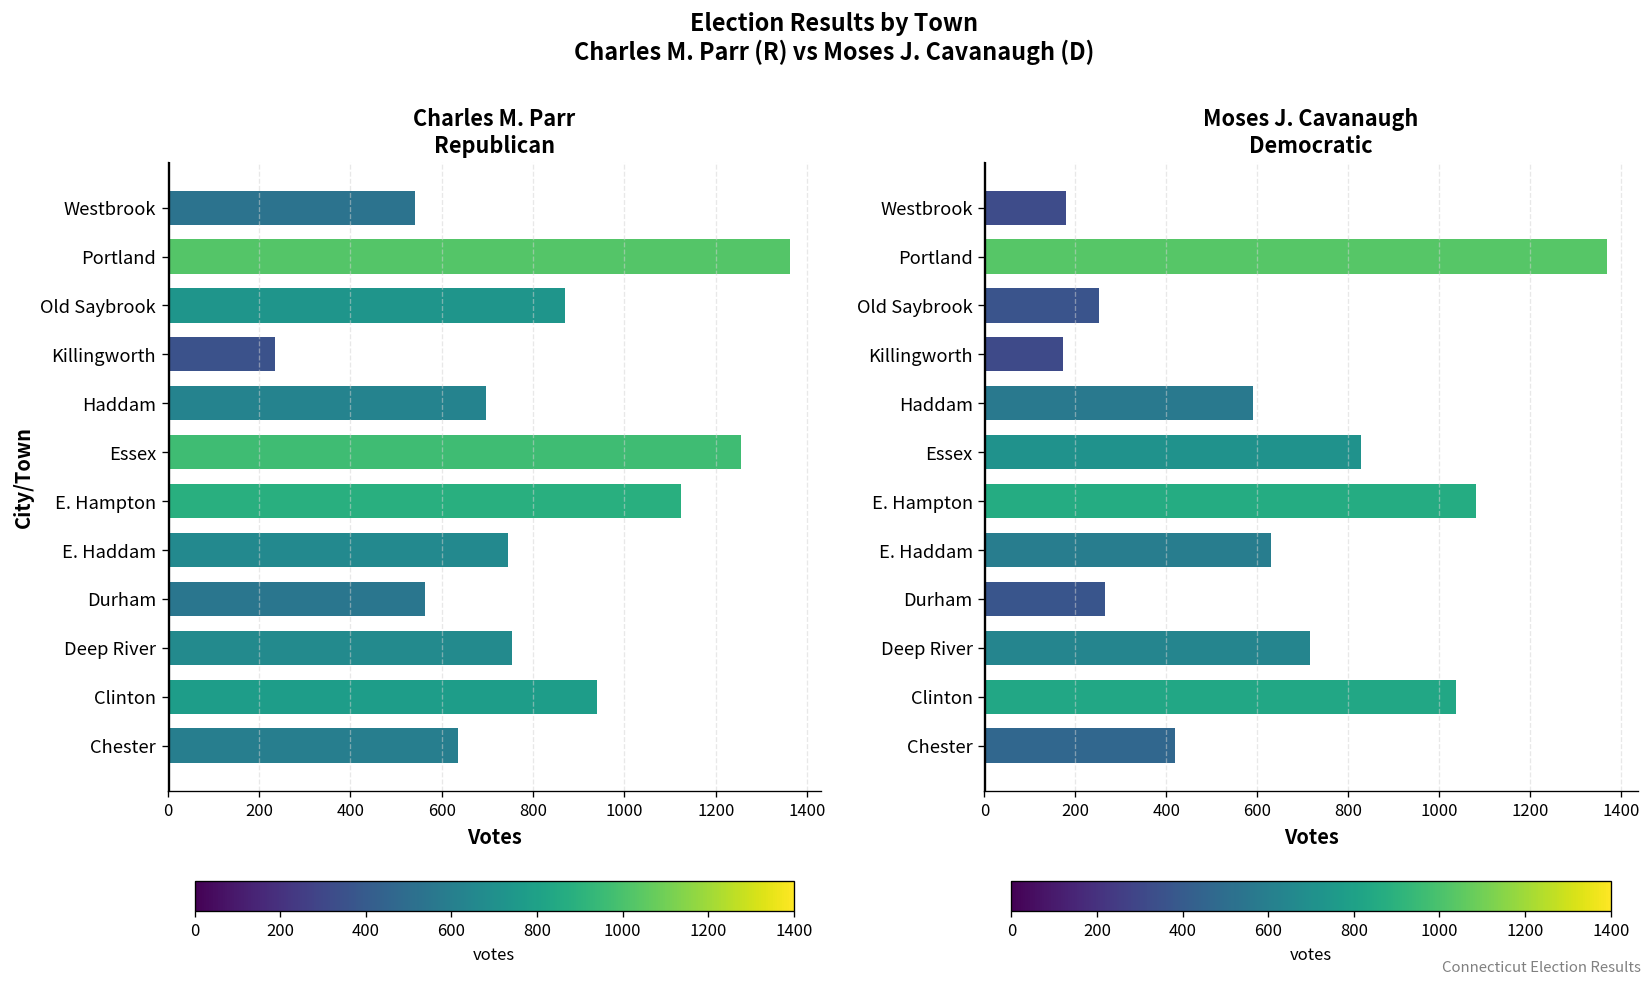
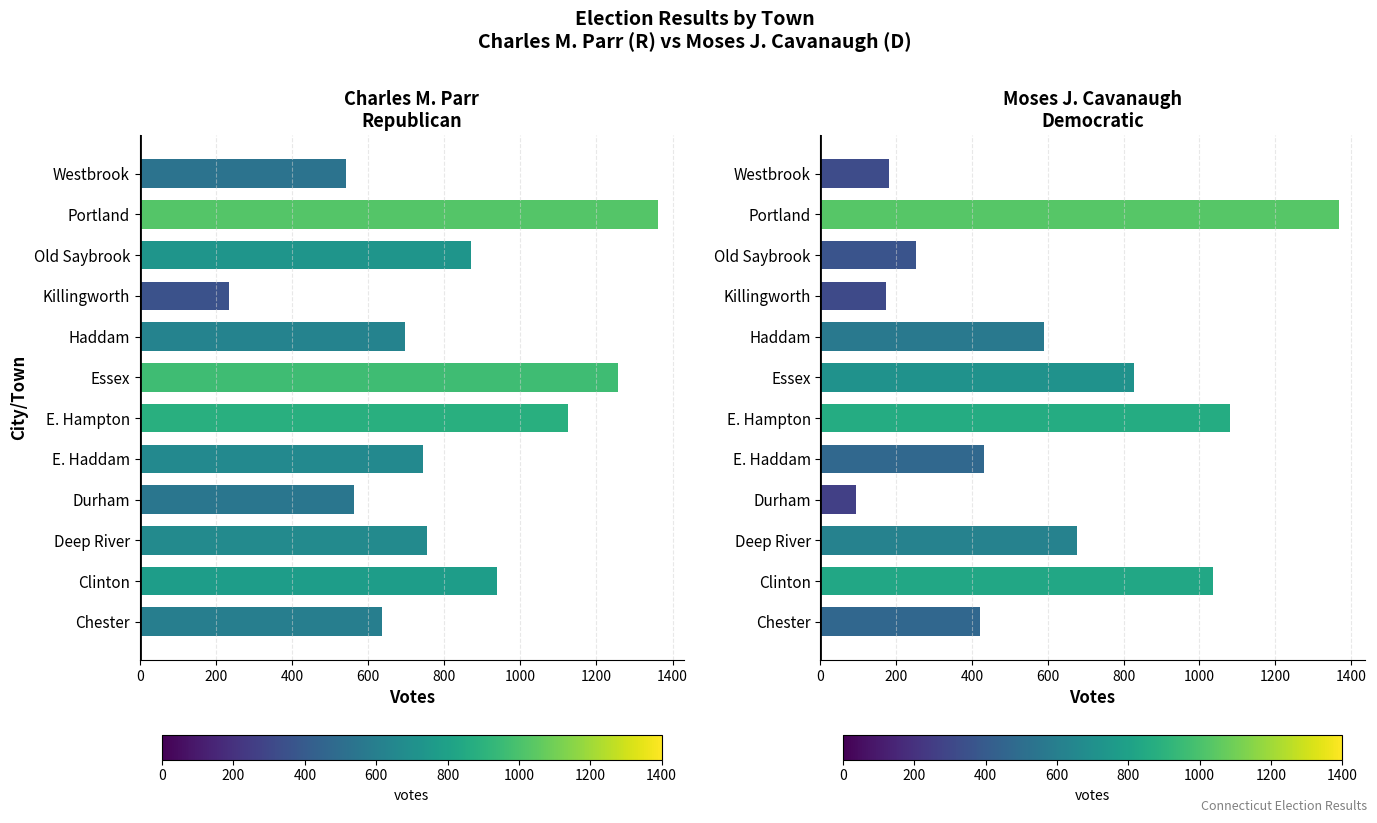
  {
    "Charles M. Parr Republican": {
      "Westbrook": 540,
      "Portland": 1360,
      "Old Saybrook": 870,
      "Killingworth": 240,
      "Haddam": 700,
      "Essex": 1260,
      "E. Hampton": 1120,
      "E. Haddam": 750,
      "Durham": 560,
      "Deep River": 760,
      "Clinton": 940,
      "Chester": 640
    },
    "Moses J. Cavanaugh Democratic": {
      "Westbrook": 180,
      "Portland": 1370,
      "Old Saybrook": 250,
      "Killingworth": 170,
      "Haddam": 590,
      "Essex": 830,
      "E. Hampton": 1080,
-     "E. Haddam": 630,
-     "Durham": 260,
-     "Deep River": 720,
+     "E. Haddam": 430,
+     "Durham": 100,
+     "Deep River": 680,
      "Clinton": 1040,
      "Chester": 420
    }
  }
